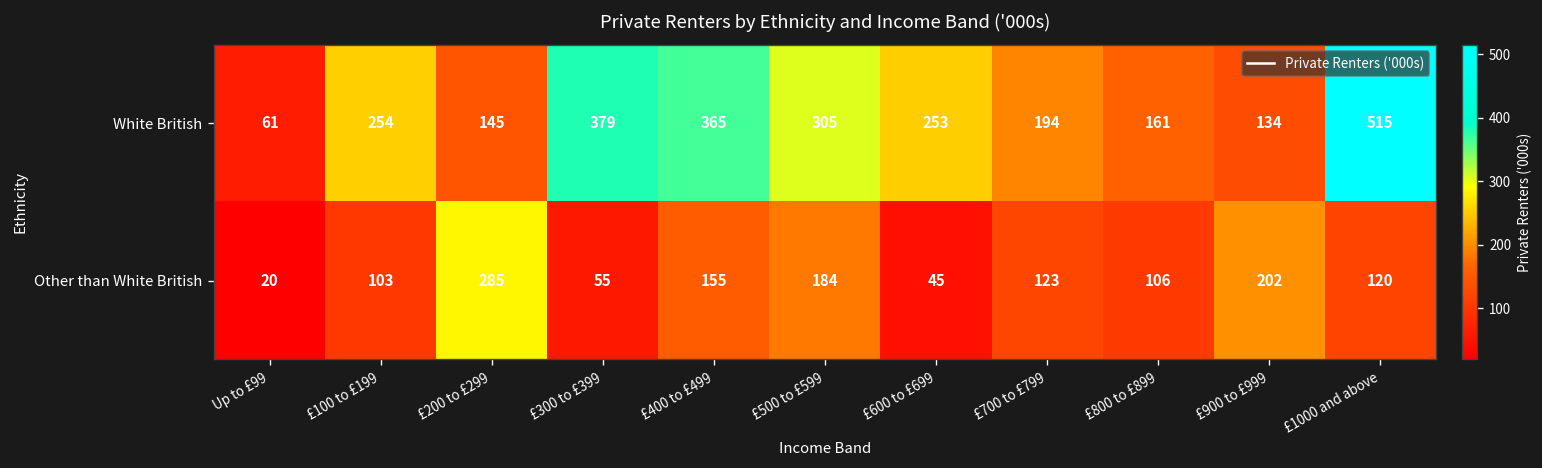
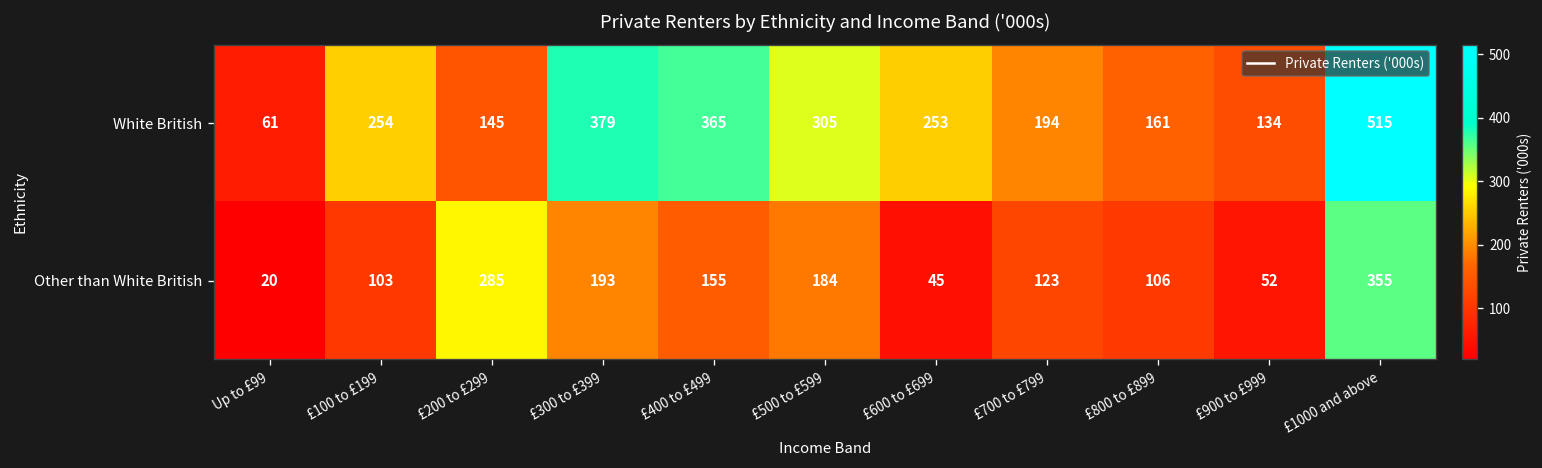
  {
    "White British": {
      "Up to £99": 61,
      "£100 to £199": 254,
      "£200 to £299": 145,
      "£300 to £399": 379,
      "£400 to £499": 365,
      "£500 to £599": 305,
      "£600 to £699": 253,
      "£700 to £799": 194,
      "£800 to £899": 161,
      "£900 to £999": 134,
      "£1000 and above": 515
    },
    "Other than White British": {
      "Up to £99": 20,
      "£100 to £199": 103,
      "£200 to £299": 285,
-     "£300 to £399": 55,
+     "£300 to £399": 193,
      "£400 to £499": 155,
      "£500 to £599": 184,
      "£600 to £699": 45,
      "£700 to £799": 123,
      "£800 to £899": 106,
-     "£900 to £999": 202,
-     "£1000 and above": 120
+     "£900 to £999": 52,
+     "£1000 and above": 355
    }
  }
